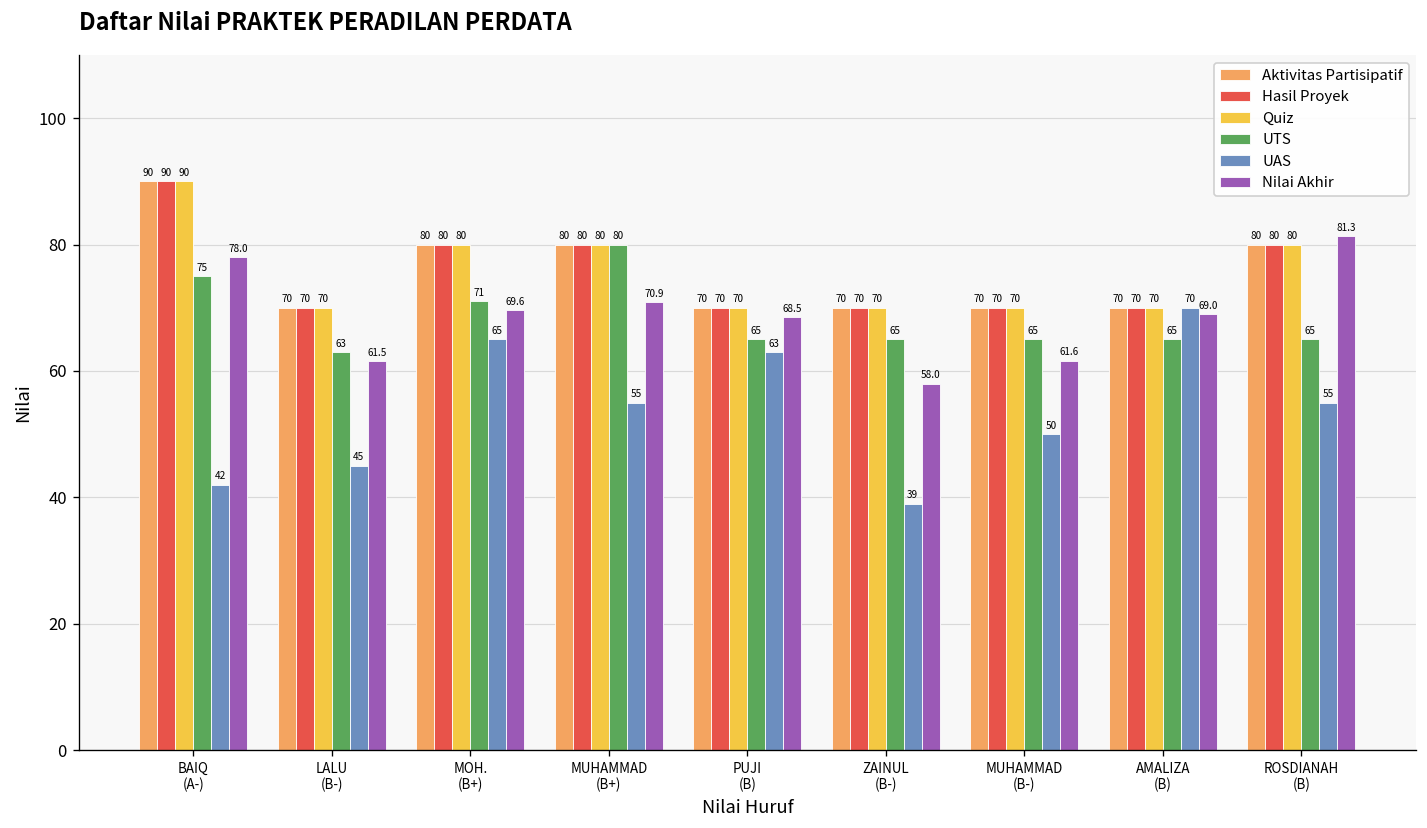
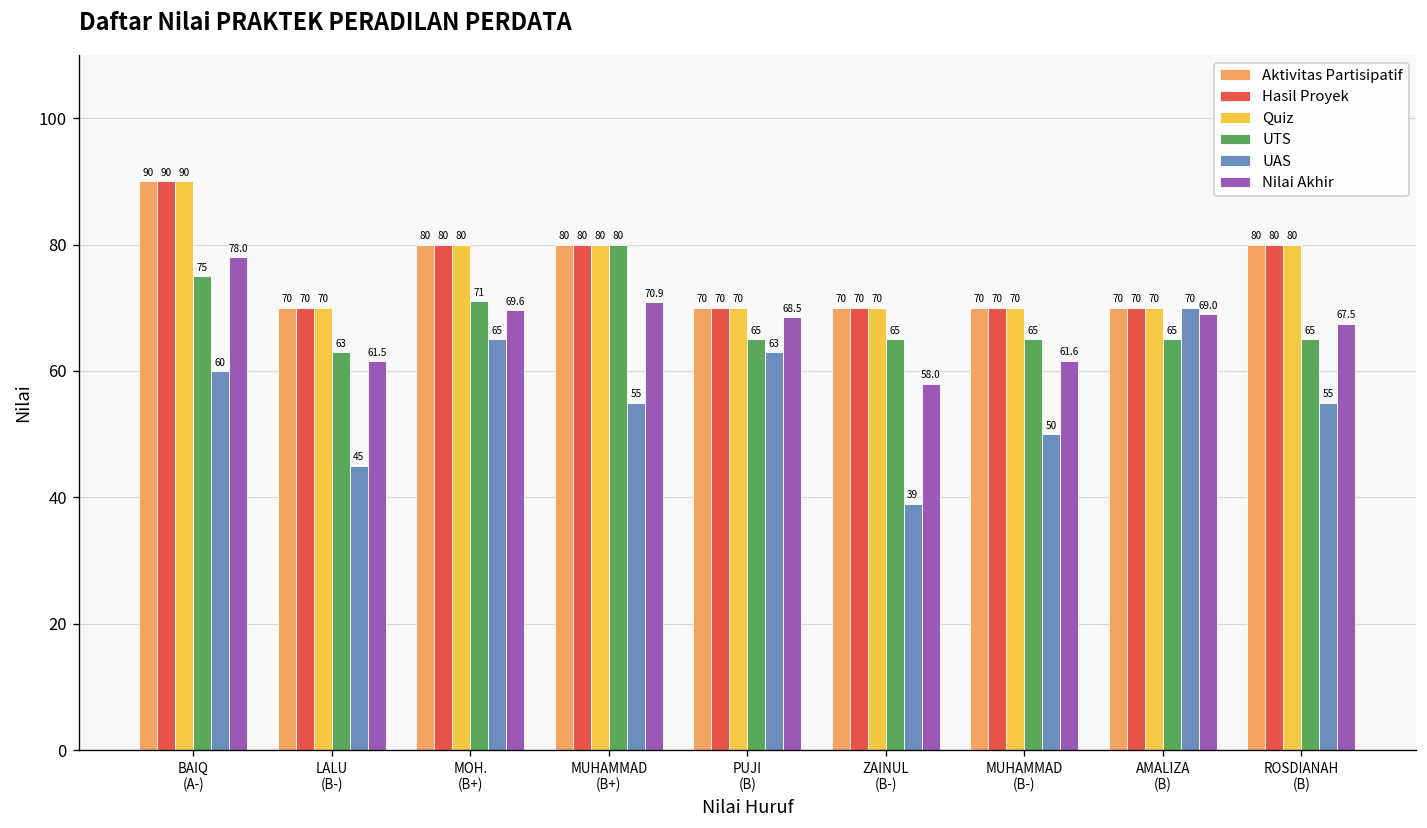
  {
    "Hasil Proyek": {
      "BAIQ (A-)": 90,
      "LALU (B-)": 70,
      "MOH. (B+)": 80,
      "MUHAMMAD (B+)": 80,
      "PUJI (B)": 70,
      "ZAINUL (B-)": 70,
      "MUHAMMAD (B-)": 70,
      "AMALIZA (B)": 70,
      "ROSDIANAH (B)": 80
    },
    "UTS": {
      "BAIQ (A-)": 75,
      "LALU (B-)": 63,
      "MOH. (B+)": 71,
      "MUHAMMAD (B+)": 80,
      "PUJI (B)": 65,
      "ZAINUL (B-)": 65,
      "MUHAMMAD (B-)": 65,
      "AMALIZA (B)": 65,
      "ROSDIANAH (B)": 65
    },
    "UAS": {
-     "BAIQ (A-)": 42,
+     "BAIQ (A-)": 60,
      "LALU (B-)": 45,
      "MOH. (B+)": 65,
      "MUHAMMAD (B+)": 55,
      "PUJI (B)": 63,
      "ZAINUL (B-)": 39,
      "MUHAMMAD (B-)": 50,
      "AMALIZA (B)": 70,
      "ROSDIANAH (B)": 55
    },
    "Nilai Akhir": {
      "BAIQ (A-)": 78.0,
      "LALU (B-)": 61.5,
      "MOH. (B+)": 69.6,
      "MUHAMMAD (B+)": 70.9,
      "PUJI (B)": 68.5,
      "ZAINUL (B-)": 58.0,
      "MUHAMMAD (B-)": 61.6,
      "AMALIZA (B)": 69.0,
-     "ROSDIANAH (B)": 81.3
+     "ROSDIANAH (B)": 67.5
    }
  }
